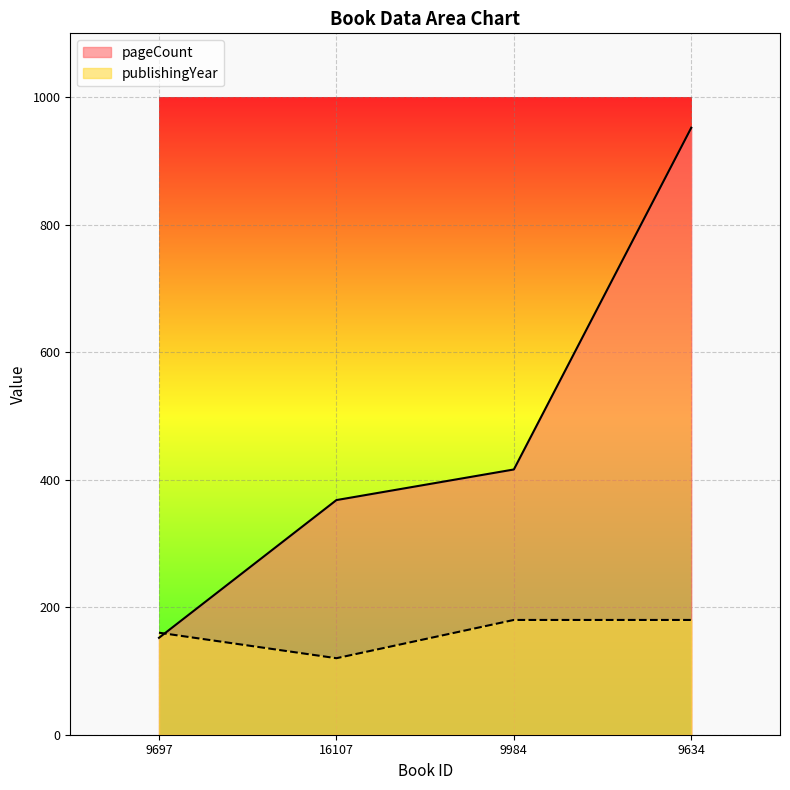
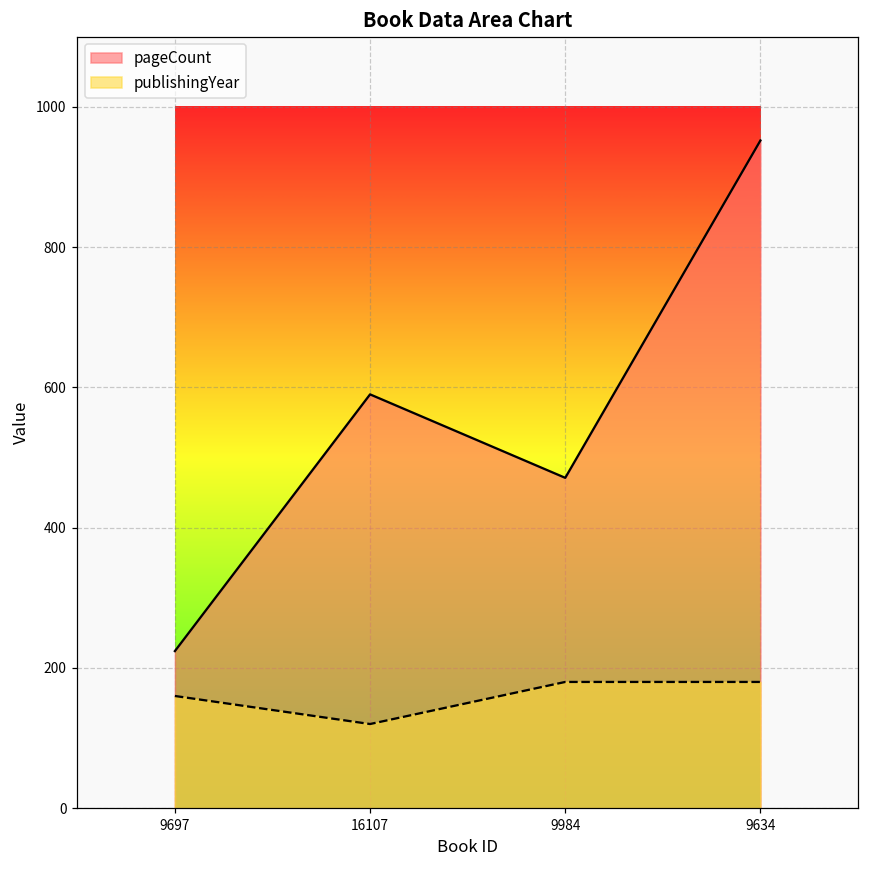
  {
    "pageCount": {
-     "9697": 150,
-     "16107": 370,
-     "9984": 420,
+     "9697": 220,
+     "16107": 590,
+     "9984": 470,
      "9634": 950
    },
    "publishingYear": {
      "9697": 160,
      "16107": 120,
      "9984": 180,
      "9634": 180
    }
  }
